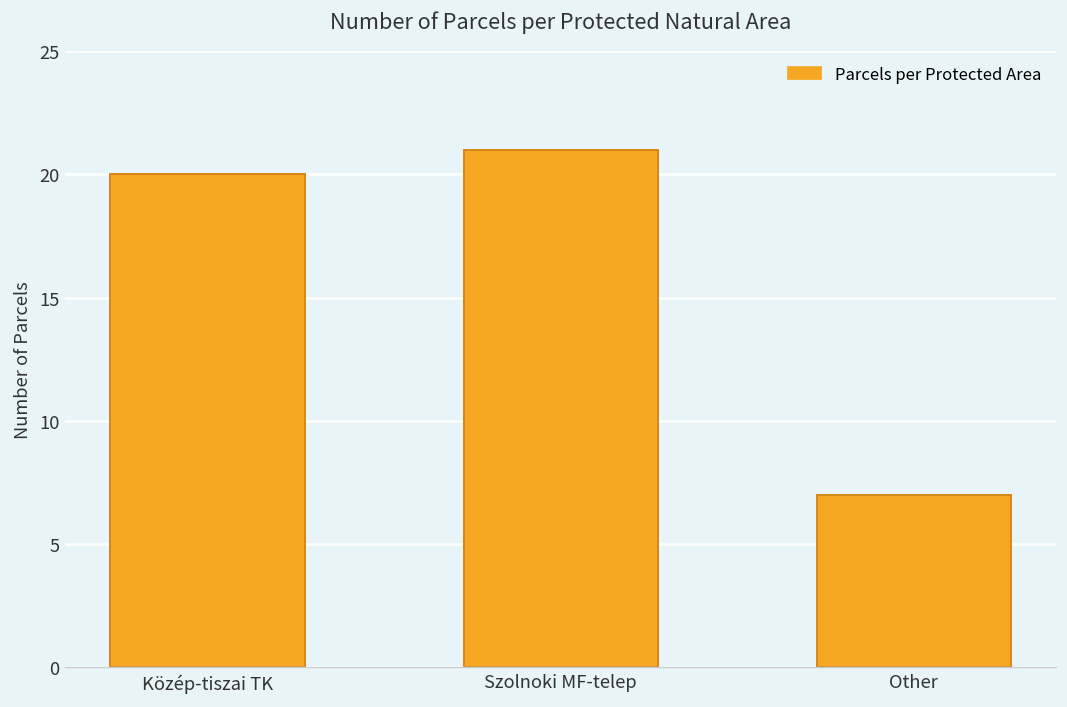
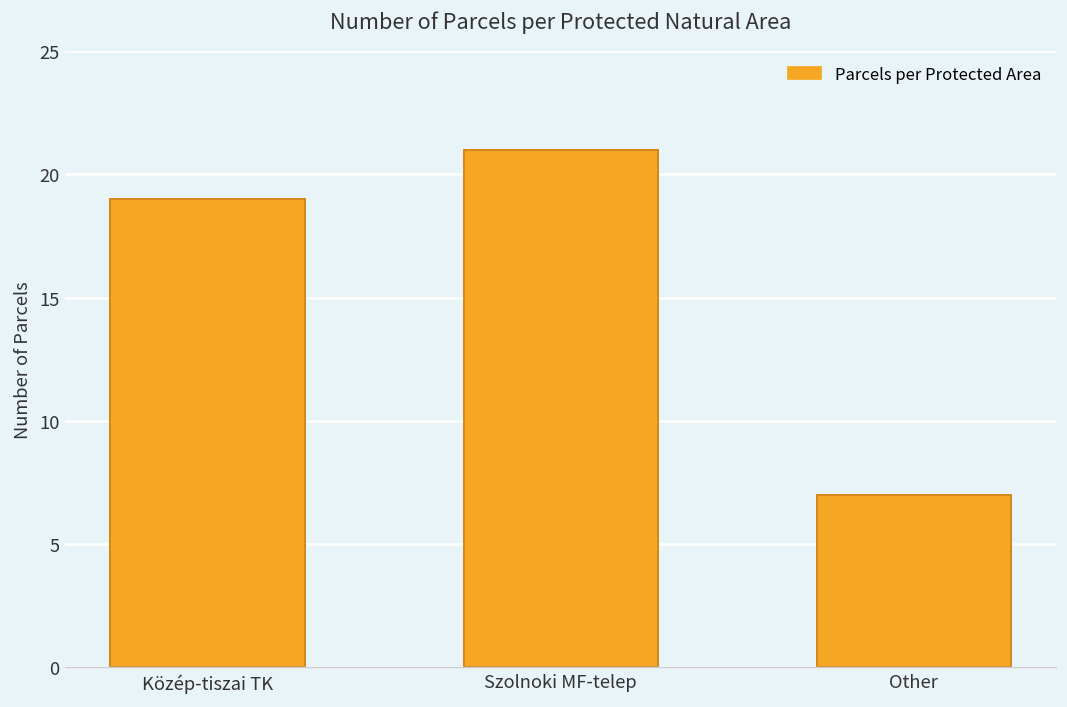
  {
-   "Közép-tiszai TK": 20,
+   "Közép-tiszai TK": 19,
    "Szolnoki MF-telep": 21,
    "Other": 7
  }
